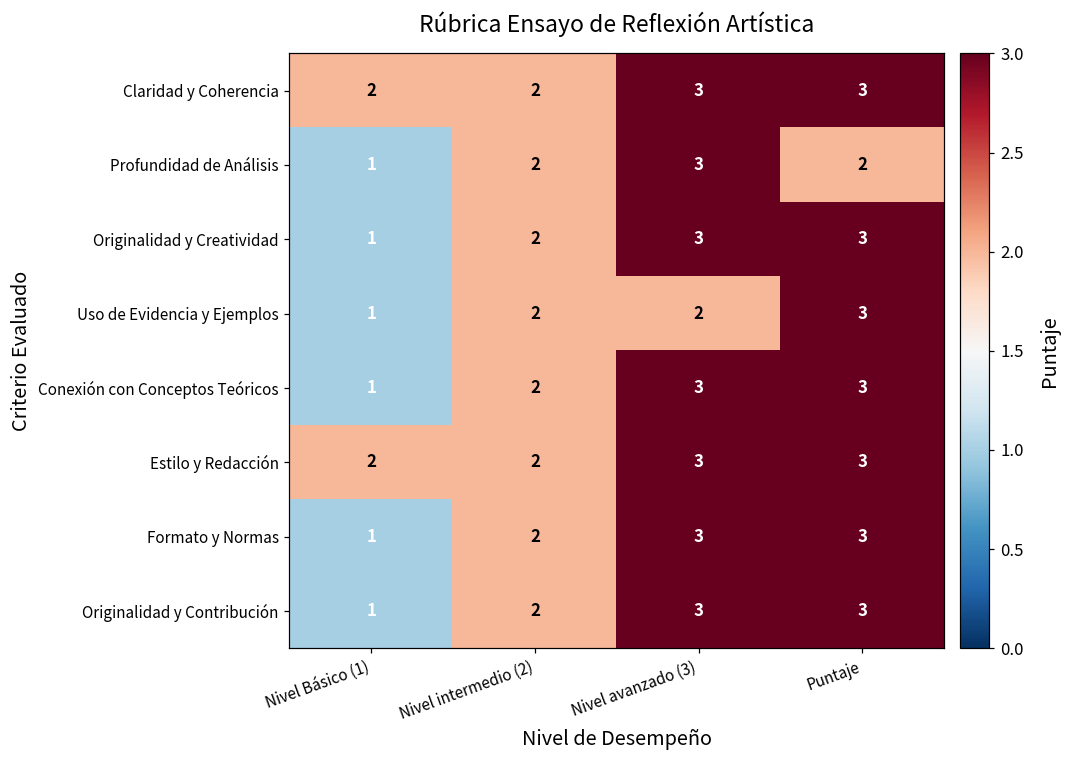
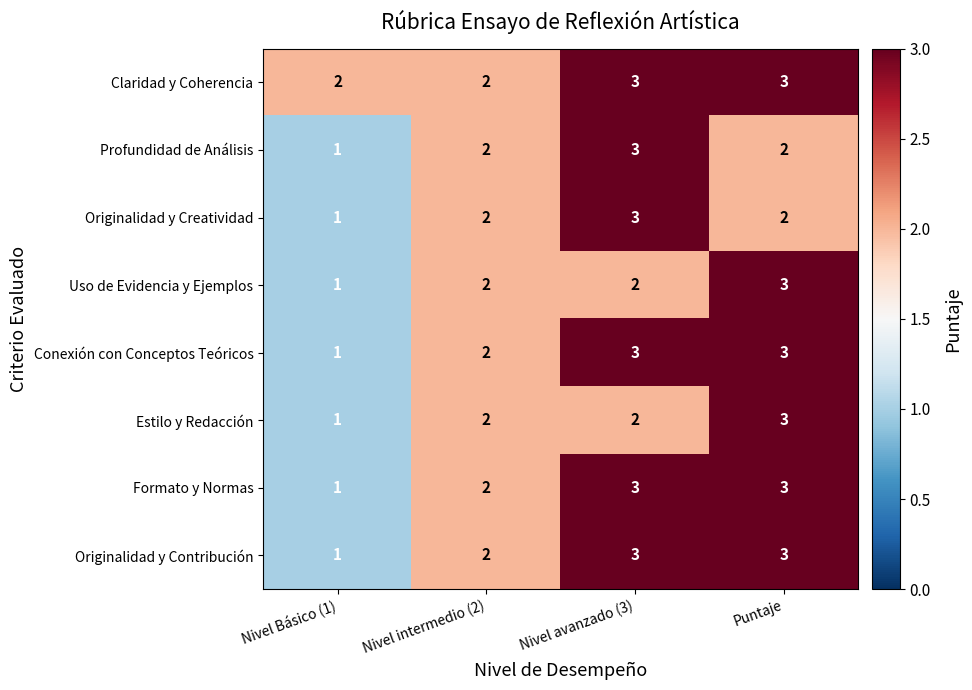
  {
    "Claridad y Coherencia": {
      "Nivel Básico (1)": 2,
      "Nivel intermedio (2)": 2,
      "Nivel avanzado (3)": 3,
      "Puntaje": 3
    },
    "Profundidad de Análisis": {
      "Nivel Básico (1)": 1,
      "Nivel intermedio (2)": 2,
      "Nivel avanzado (3)": 3,
      "Puntaje": 2
    },
    "Originalidad y Creatividad": {
      "Nivel Básico (1)": 1,
      "Nivel intermedio (2)": 2,
      "Nivel avanzado (3)": 3,
-     "Puntaje": 3
+     "Puntaje": 2
    },
    "Uso de Evidencia y Ejemplos": {
      "Nivel Básico (1)": 1,
      "Nivel intermedio (2)": 2,
      "Nivel avanzado (3)": 2,
      "Puntaje": 3
    },
    "Conexión con Conceptos Teóricos": {
      "Nivel Básico (1)": 1,
      "Nivel intermedio (2)": 2,
      "Nivel avanzado (3)": 3,
      "Puntaje": 3
    },
    "Estilo y Redacción": {
-     "Nivel Básico (1)": 2,
+     "Nivel Básico (1)": 1,
      "Nivel intermedio (2)": 2,
-     "Nivel avanzado (3)": 3,
+     "Nivel avanzado (3)": 2,
      "Puntaje": 3
    },
    "Formato y Normas": {
      "Nivel Básico (1)": 1,
      "Nivel intermedio (2)": 2,
      "Nivel avanzado (3)": 3,
      "Puntaje": 3
    },
    "Originalidad y Contribución": {
      "Nivel Básico (1)": 1,
      "Nivel intermedio (2)": 2,
      "Nivel avanzado (3)": 3,
      "Puntaje": 3
    }
  }
